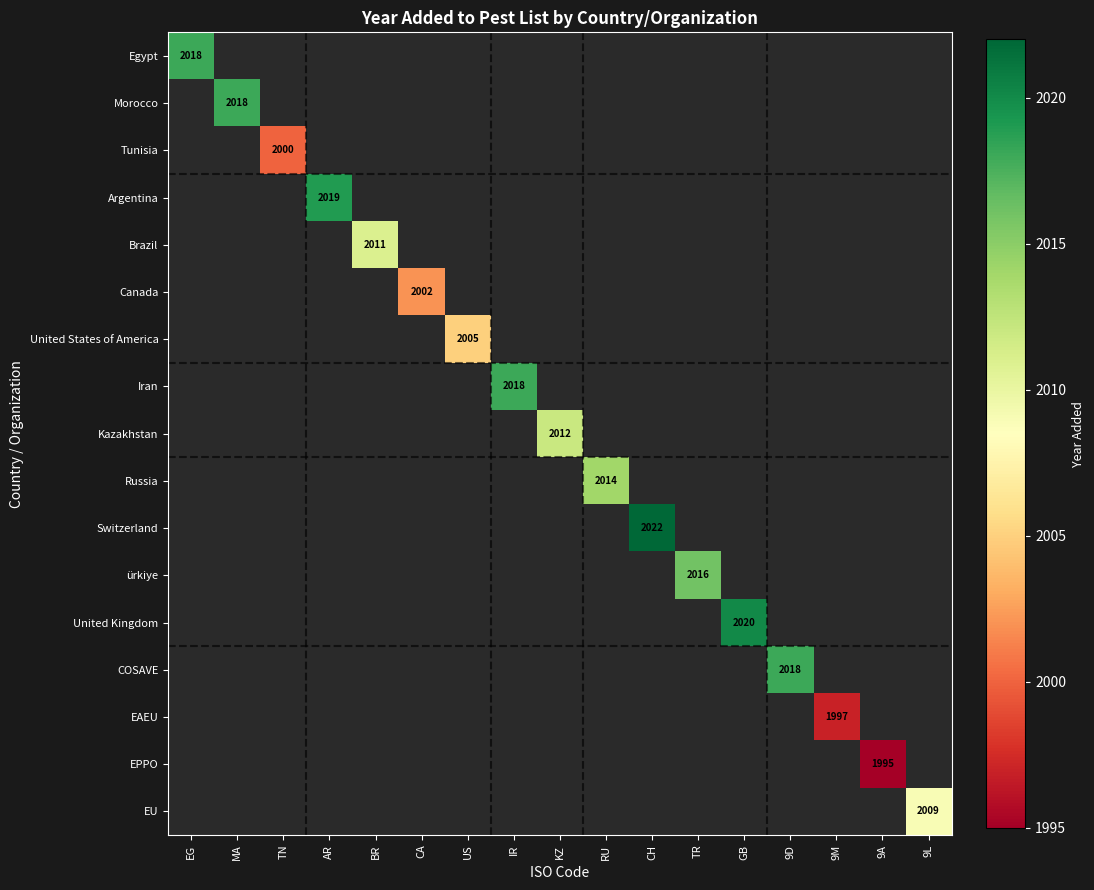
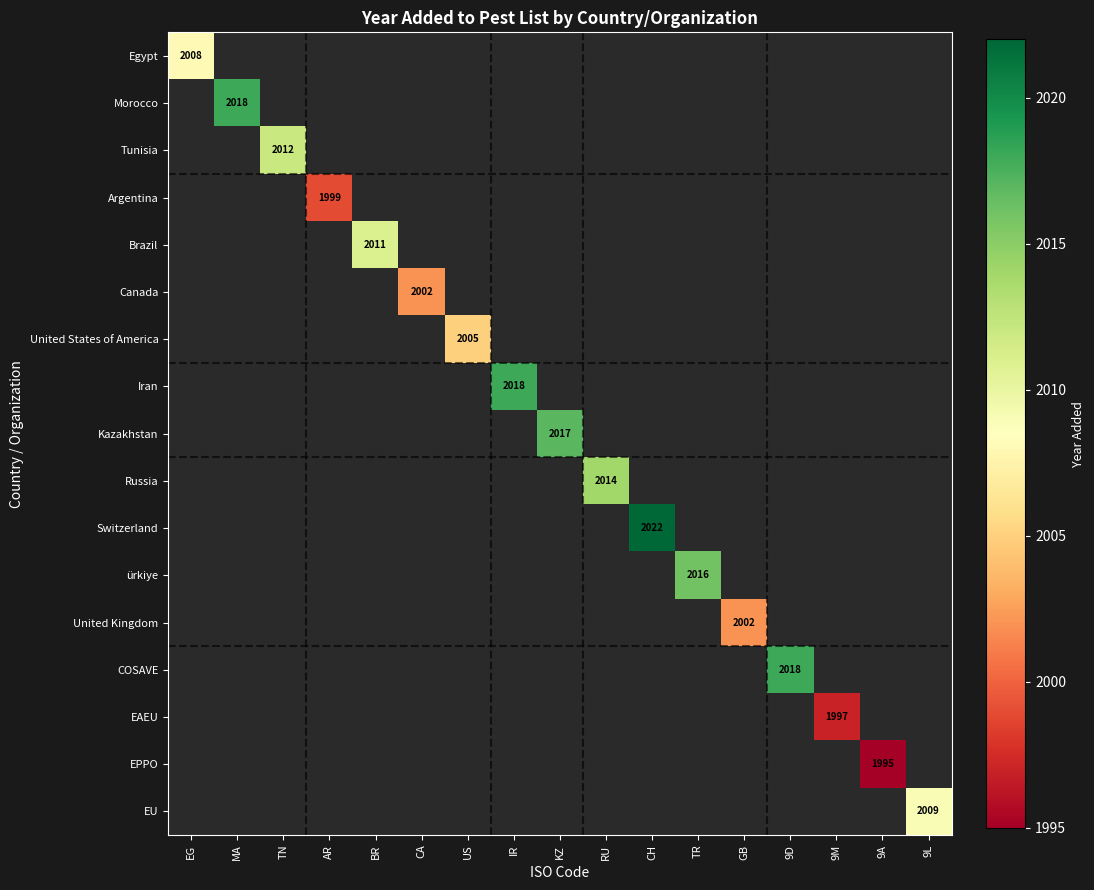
  {
    "Egypt": {
-     "EG": 2018
+     "EG": 2008
    },
    "Morocco": {
      "MA": 2018
    },
    "Tunisia": {
-     "TN": 2000
+     "TN": 2012
    },
    "Argentina": {
-     "AR": 2019
+     "AR": 1999
    },
    "Brazil": {
      "BR": 2011
    },
    "Canada": {
      "CA": 2002
    },
    "United States of America": {
      "US": 2005
    },
    "Iran": {
      "IR": 2018
    },
    "Kazakhstan": {
-     "KZ": 2012
+     "KZ": 2017
    },
    "Russia": {
      "RU": 2014
    },
    "Switzerland": {
      "CH": 2022
    },
    "ürkiye": {
      "TR": 2016
    },
    "United Kingdom": {
-     "GB": 2020
+     "GB": 2002
    },
    "COSAVE": {
      "9D": 2018
    },
    "EAEU": {
      "9M": 1997
    },
    "EPPO": {
      "9A": 1995
    },
    "EU": {
      "9L": 2009
    }
  }
